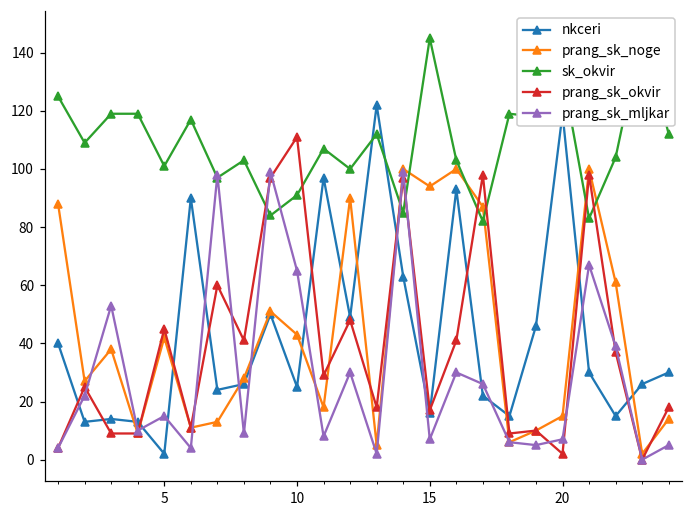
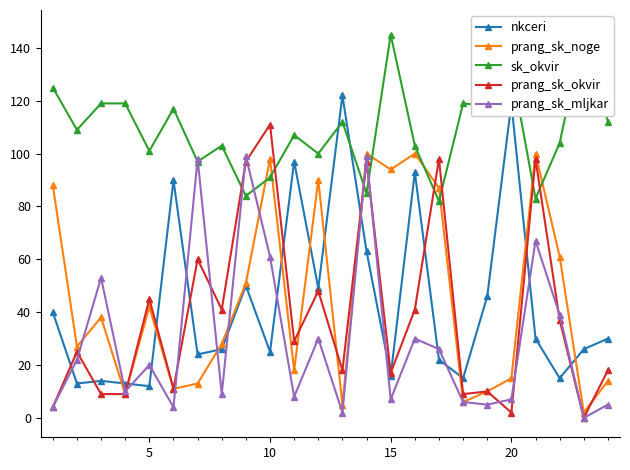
  {
    "nkceri": {
-     "5": 2,
+     "5": 12,
      "10": 25,
      "15": 16
    },
    "prang_sk_noge": {
      "5": 42,
-     "10": 43,
+     "10": 98,
      "15": 94,
      "20": 15
    },
    "sk_okvir": {
      "5": 101,
      "10": 91,
      "15": 145
    },
    "prang_sk_okvir": {
      "5": 45,
      "10": 111,
      "15": 17,
      "20": 2
    },
    "prang_sk_mljkar": {
-     "5": 15,
-     "10": 65,
+     "5": 20,
+     "10": 61,
      "15": 7,
      "20": 7
    }
  }
